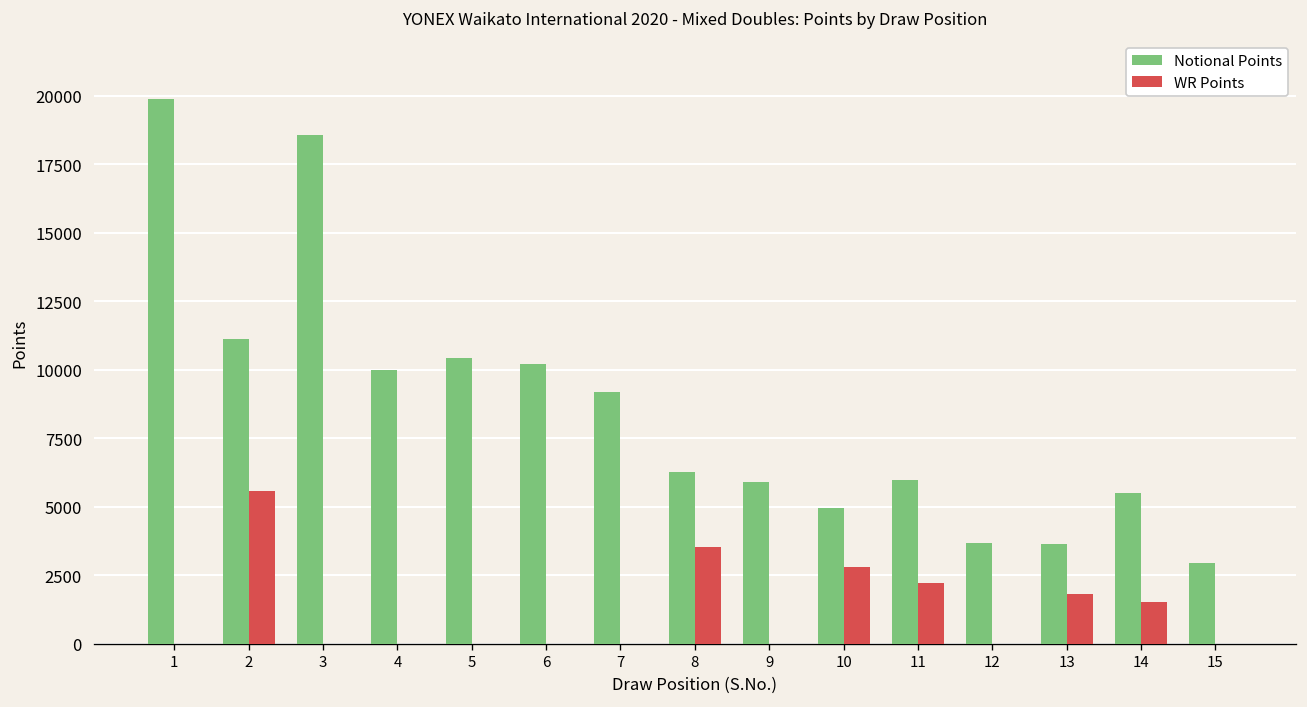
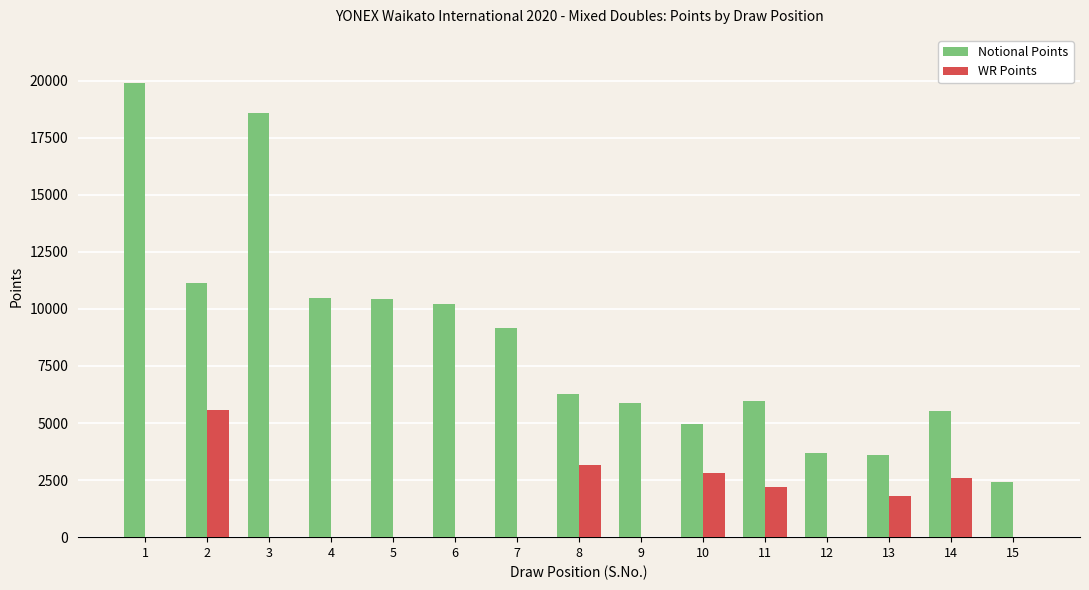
  {
    "Notional Points": {
      "1": 19900,
      "2": 11100,
      "3": 18600,
-     "4": 10000,
+     "4": 10500,
      "5": 10400,
      "6": 10200,
      "7": 9200,
      "8": 6300,
      "9": 5900,
      "10": 5000,
      "11": 6000,
      "12": 3700,
      "13": 3600,
      "14": 5500,
-     "15": 2900
+     "15": 2400
    },
    "WR Points": {
      "1": 0,
      "2": 5600,
      "3": 0,
      "4": 0,
      "5": 0,
      "6": 0,
      "7": 0,
-     "8": 3500,
+     "8": 3100,
      "9": 0,
      "10": 2800,
      "11": 2200,
      "12": 0,
      "13": 1800,
-     "14": 1500,
+     "14": 2600,
      "15": 0
    }
  }
